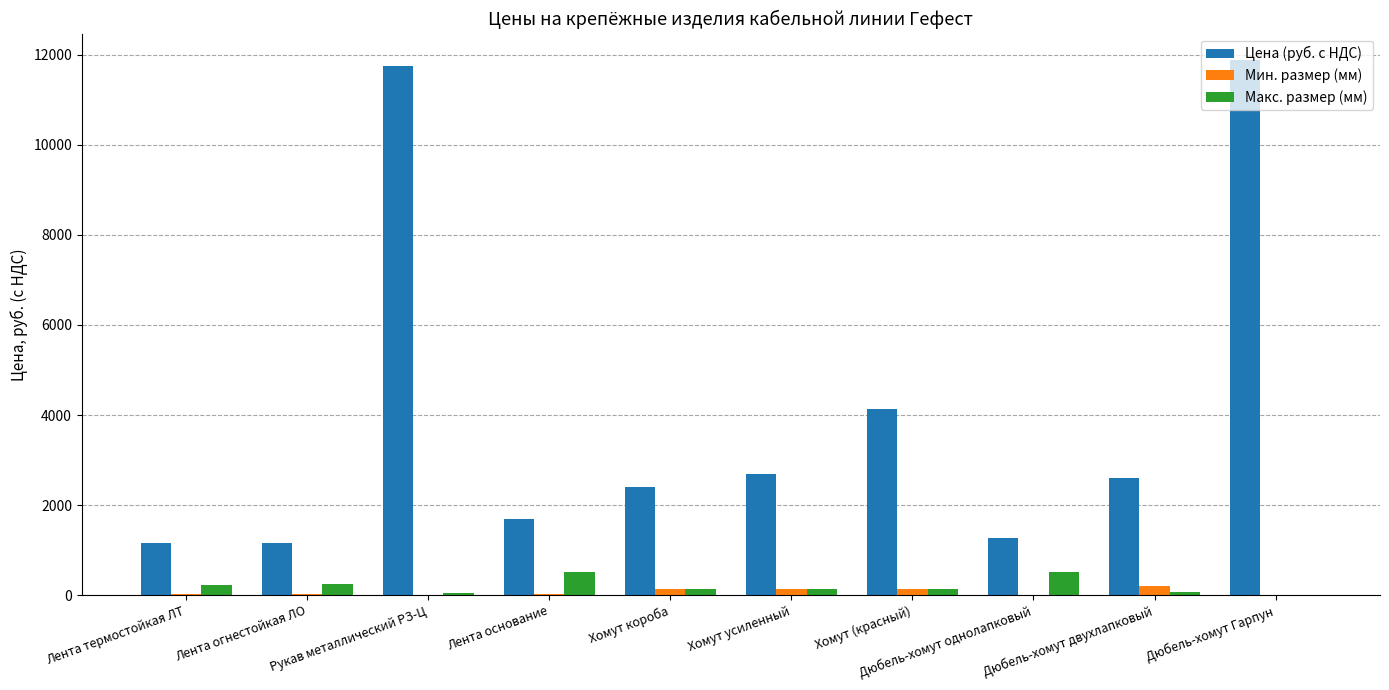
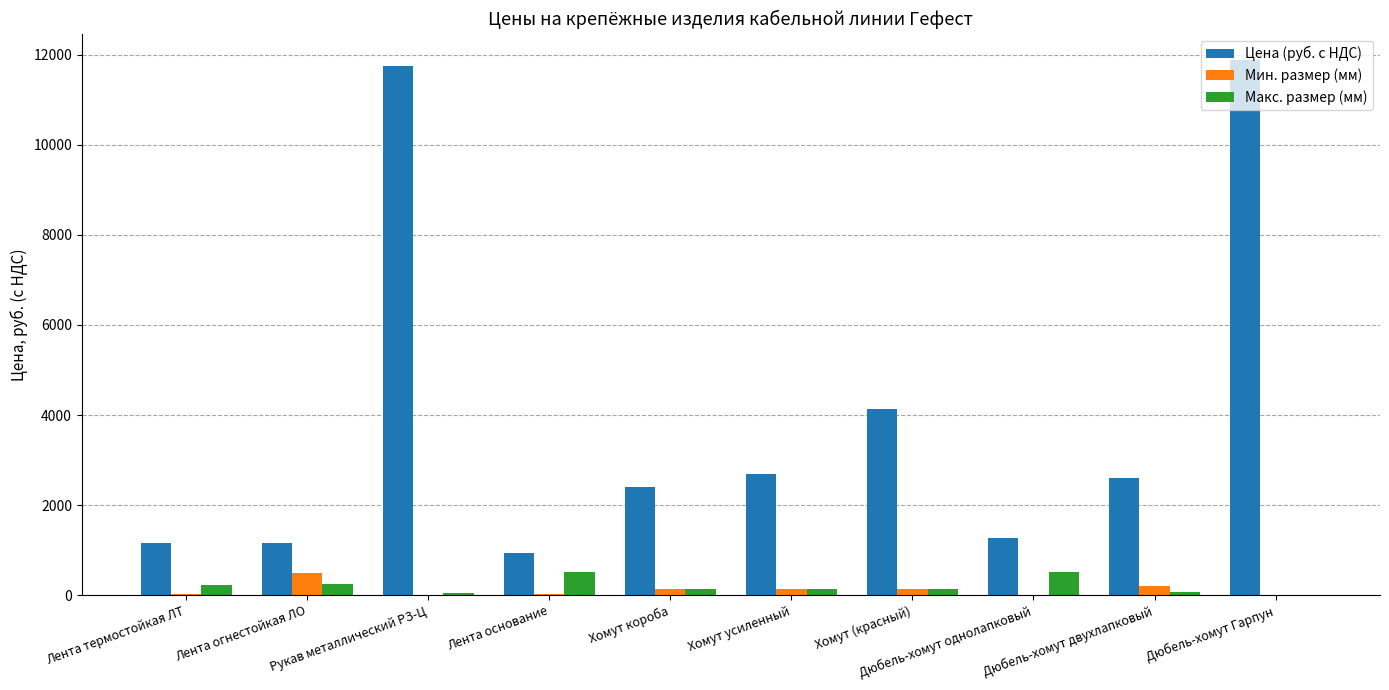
  {
    "Цена (руб. с НДС)": {
      "Лента термостойкая ЛТ": 1200,
      "Лента огнестойкая ЛО": 1200,
      "Рукав металлический РЗ-Ц": 11700,
-     "Лента основание": 1700,
+     "Лента основание": 900,
      "Хомут короба": 2400,
      "Хомут усиленный": 2700,
      "Хомут (красный)": 4100,
      "Дюбель-хомут однолапковый": 1300,
      "Дюбель-хомут двухлапковый": 2600
    },
    "Мин. размер (мм)": {
-     "Лента огнестойкая ЛО": 0,
+     "Лента огнестойкая ЛО": 500,
      "Хомут короба": 100,
      "Хомут усиленный": 100,
      "Хомут (красный)": 100,
      "Дюбель-хомут двухлапковый": 200,
      "Дюбель-хомут Гарпун": 0
    },
    "Макс. размер (мм)": {
      "Лента термостойкая ЛТ": 200,
      "Лента огнестойкая ЛО": 300,
      "Лента основание": 500,
      "Хомут короба": 100,
      "Хомут усиленный": 100,
      "Хомут (красный)": 100,
      "Дюбель-хомут однолапковый": 500,
      "Дюбель-хомут двухлапковый": 100,
      "Дюбель-хомут Гарпун": 0
    }
  }
